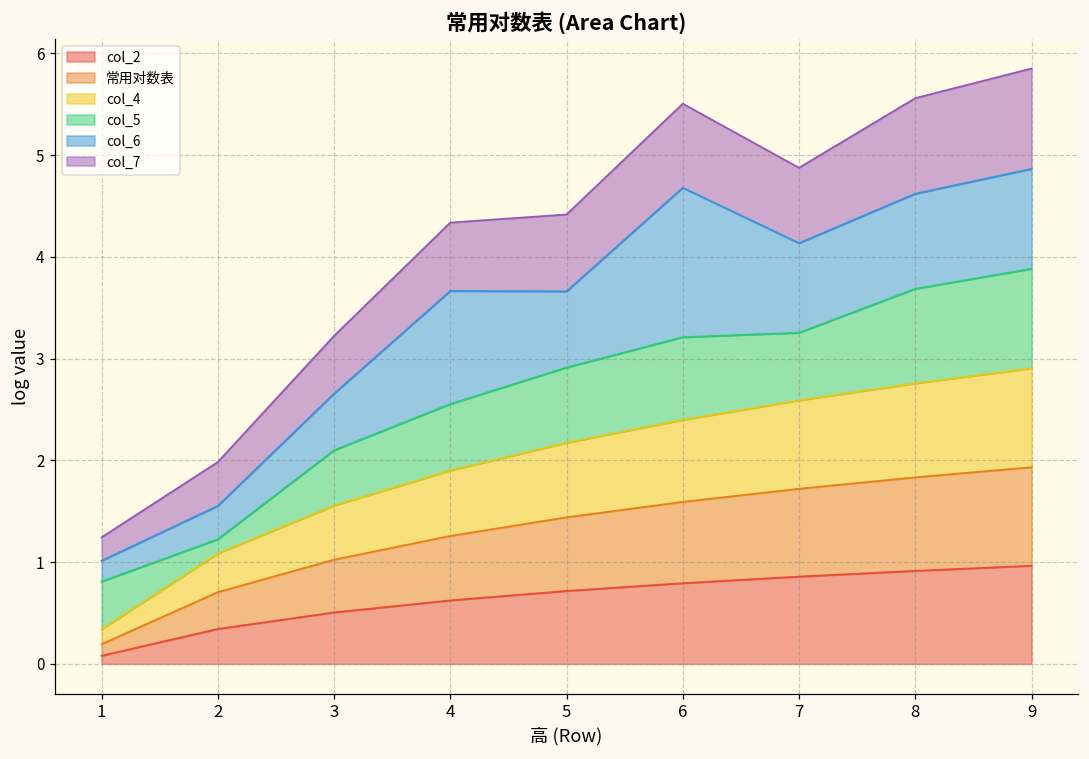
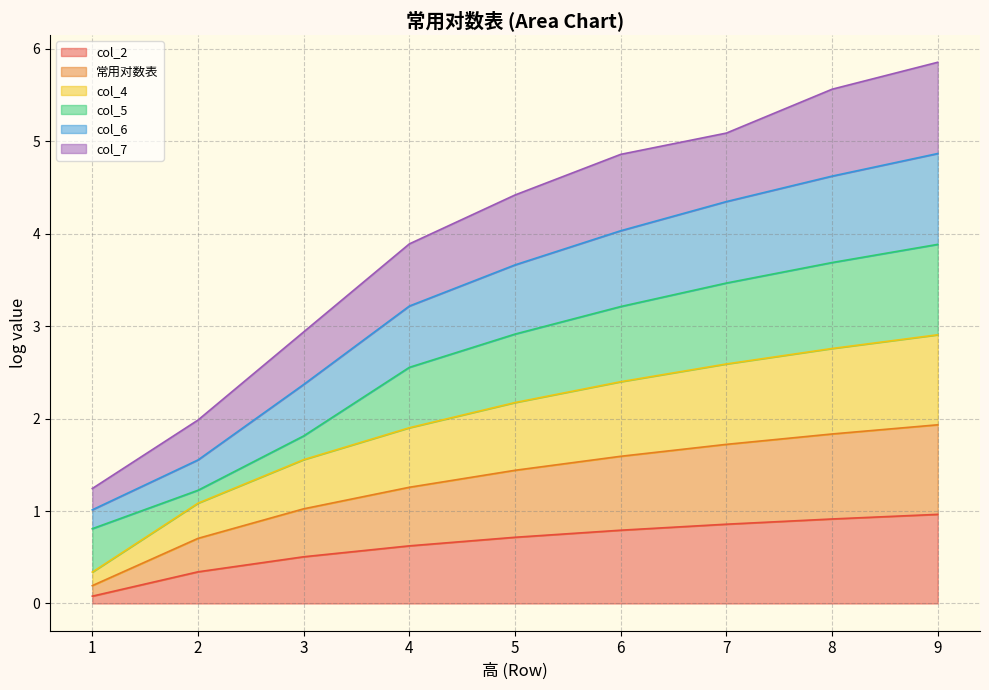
  {
    "col_5": {
      "1": 0.5,
      "2": 0.1,
-     "3": 0.5,
+     "3": 0.3,
      "4": 0.7,
      "5": 0.7,
      "6": 0.8,
-     "7": 0.7,
+     "7": 0.9,
      "8": 0.9,
      "9": 1.0
    },
    "col_6": {
      "1": 0.2,
      "2": 0.3,
      "3": 0.6,
-     "4": 1.1,
+     "4": 0.7,
      "5": 0.7,
-     "6": 1.5,
+     "6": 0.8,
      "7": 0.9,
      "8": 0.9,
      "9": 1.0
    },
    "col_7": {
      "1": 0.2,
      "2": 0.4,
      "3": 0.6,
      "4": 0.7,
      "5": 0.8,
      "6": 0.8,
      "7": 0.7,
      "8": 0.9,
      "9": 1.0
    }
  }
